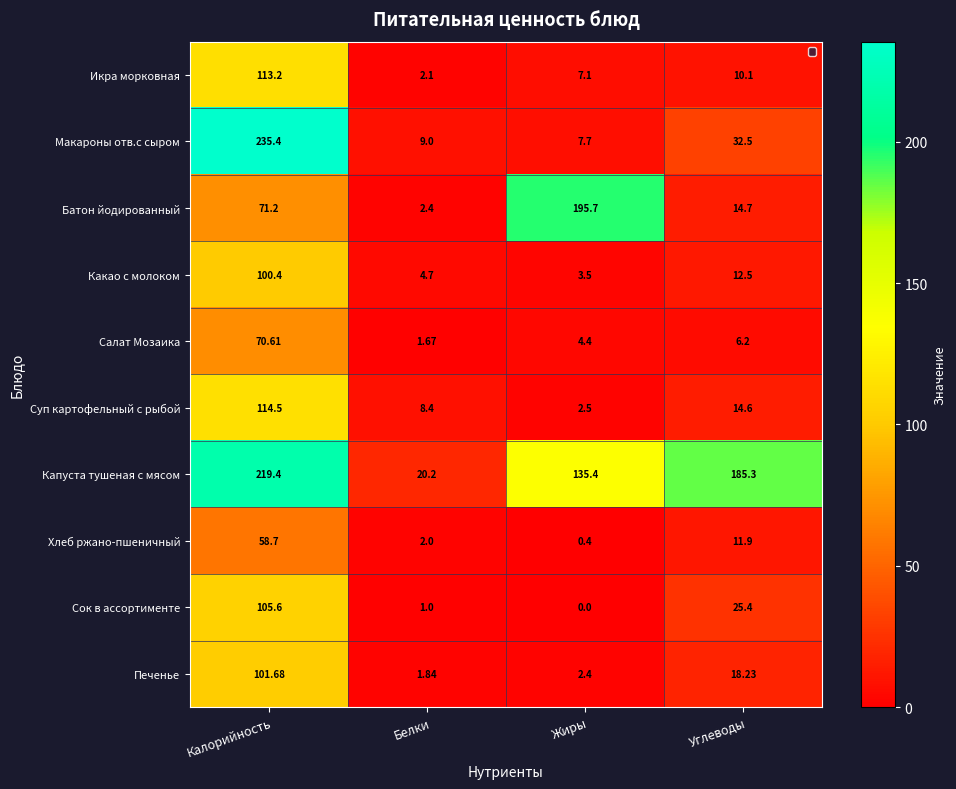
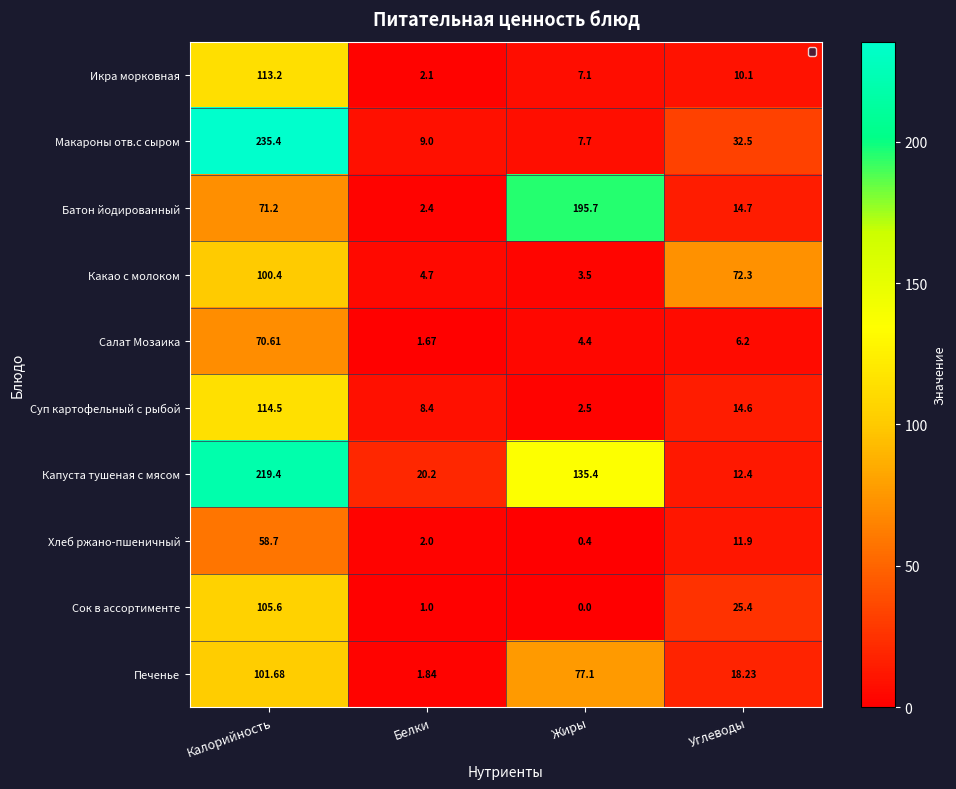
  {
    "Икра морковная": {
      "Калорийность": 113.2,
      "Белки": 2.1,
      "Жиры": 7.1,
      "Углеводы": 10.1
    },
    "Макароны отв.с сыром": {
      "Калорийность": 235.4,
      "Белки": 9.0,
      "Жиры": 7.7,
      "Углеводы": 32.5
    },
    "Батон йодированный": {
      "Калорийность": 71.2,
      "Белки": 2.4,
      "Жиры": 195.7,
      "Углеводы": 14.7
    },
    "Какао с молоком": {
      "Калорийность": 100.4,
      "Белки": 4.7,
      "Жиры": 3.5,
-     "Углеводы": 12.5
+     "Углеводы": 72.3
    },
    "Салат Мозаика": {
      "Калорийность": 70.61,
      "Белки": 1.67,
      "Жиры": 4.4,
      "Углеводы": 6.2
    },
    "Суп картофельный с рыбой": {
      "Калорийность": 114.5,
      "Белки": 8.4,
      "Жиры": 2.5,
      "Углеводы": 14.6
    },
    "Капуста тушеная с мясом": {
      "Калорийность": 219.4,
      "Белки": 20.2,
      "Жиры": 135.4,
-     "Углеводы": 185.3
+     "Углеводы": 12.4
    },
    "Хлеб ржано-пшеничный": {
      "Калорийность": 58.7,
      "Белки": 2.0,
      "Жиры": 0.4,
      "Углеводы": 11.9
    },
    "Сок в ассортименте": {
      "Калорийность": 105.6,
      "Белки": 1.0,
      "Жиры": 0.0,
      "Углеводы": 25.4
    },
    "Печенье": {
      "Калорийность": 101.68,
      "Белки": 1.84,
-     "Жиры": 2.4,
+     "Жиры": 77.1,
      "Углеводы": 18.23
    }
  }
